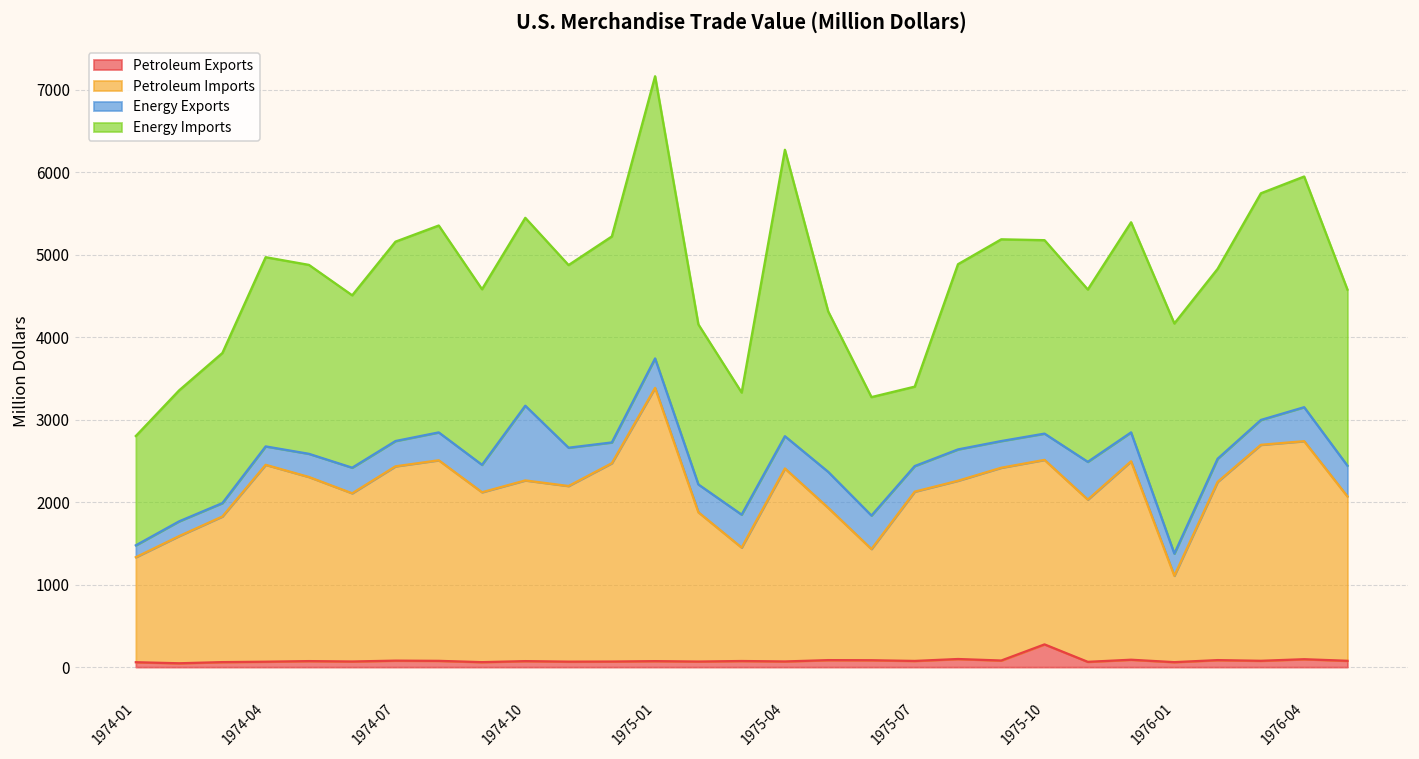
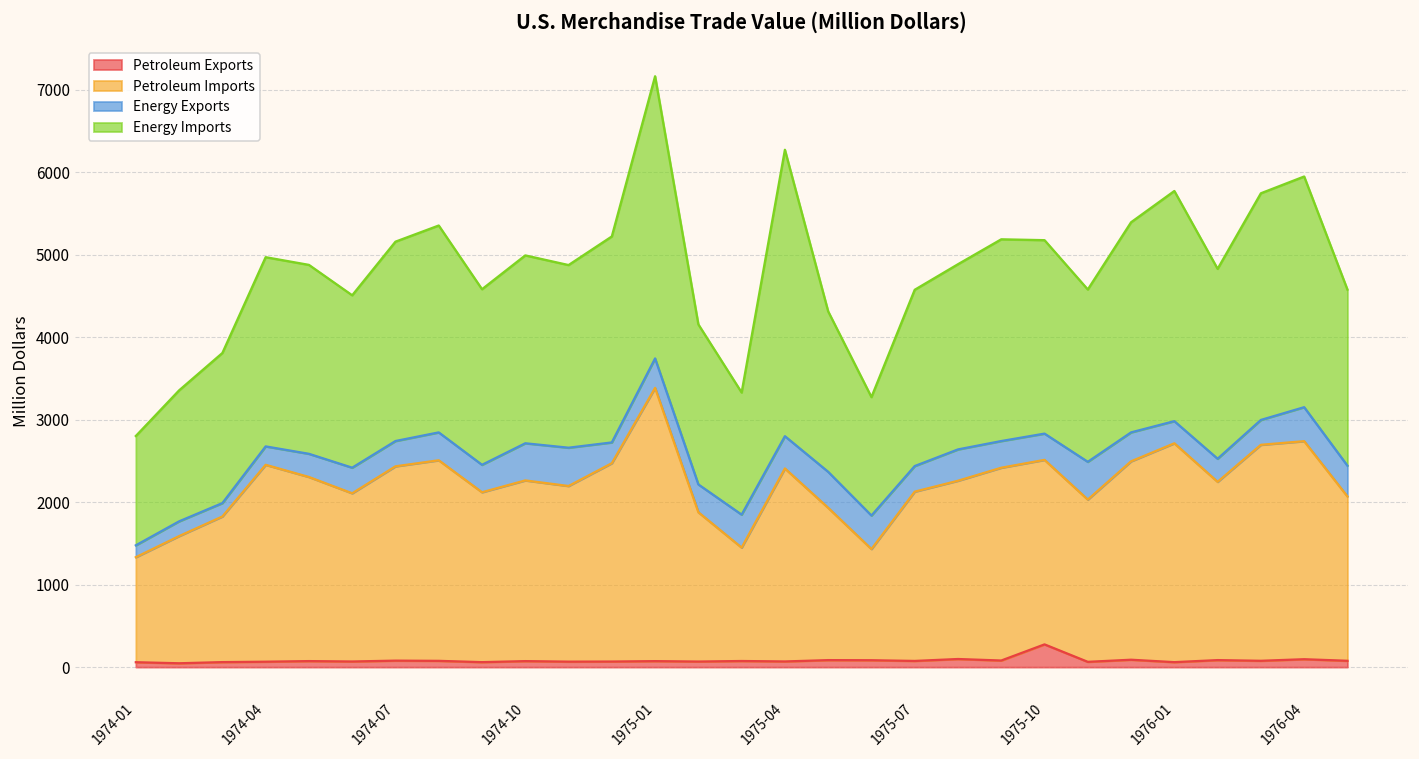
  {
    "Petroleum Exports": {
      "1974-01": 100,
      "1974-04": 100,
      "1974-07": 100,
      "1974-10": 100,
      "1975-01": 100,
      "1975-04": 100,
      "1975-07": 100,
      "1975-10": 300,
      "1976-01": 100,
      "1976-04": 100
    },
    "Petroleum Imports": {
      "1974-01": 1300,
      "1974-04": 2400,
      "1974-07": 2400,
      "1974-10": 2200,
      "1975-01": 3300,
      "1975-04": 2300,
      "1975-07": 2100,
      "1975-10": 2200,
-     "1976-01": 1000,
+     "1976-01": 2700,
      "1976-04": 2600
    },
    "Energy Exports": {
      "1974-01": 100,
      "1974-04": 200,
      "1974-07": 300,
-     "1974-10": 900,
+     "1974-10": 500,
      "1975-01": 400,
      "1975-04": 400,
      "1975-07": 300,
      "1975-10": 300,
      "1976-01": 300,
      "1976-04": 400
    },
    "Energy Imports": {
      "1974-01": 1300,
      "1974-04": 2300,
      "1974-07": 2400,
      "1974-10": 2300,
      "1975-01": 3400,
      "1975-04": 3500,
-     "1975-07": 1000,
+     "1975-07": 2100,
      "1975-10": 2300,
      "1976-01": 2800,
      "1976-04": 2800
    }
  }
